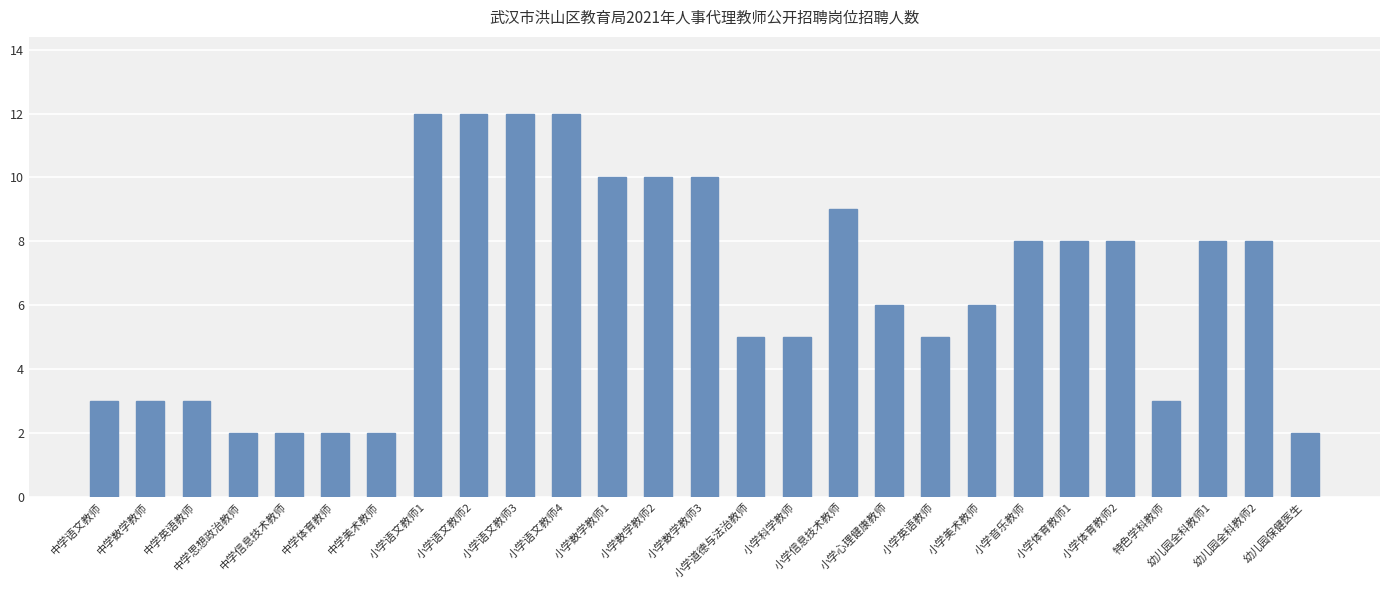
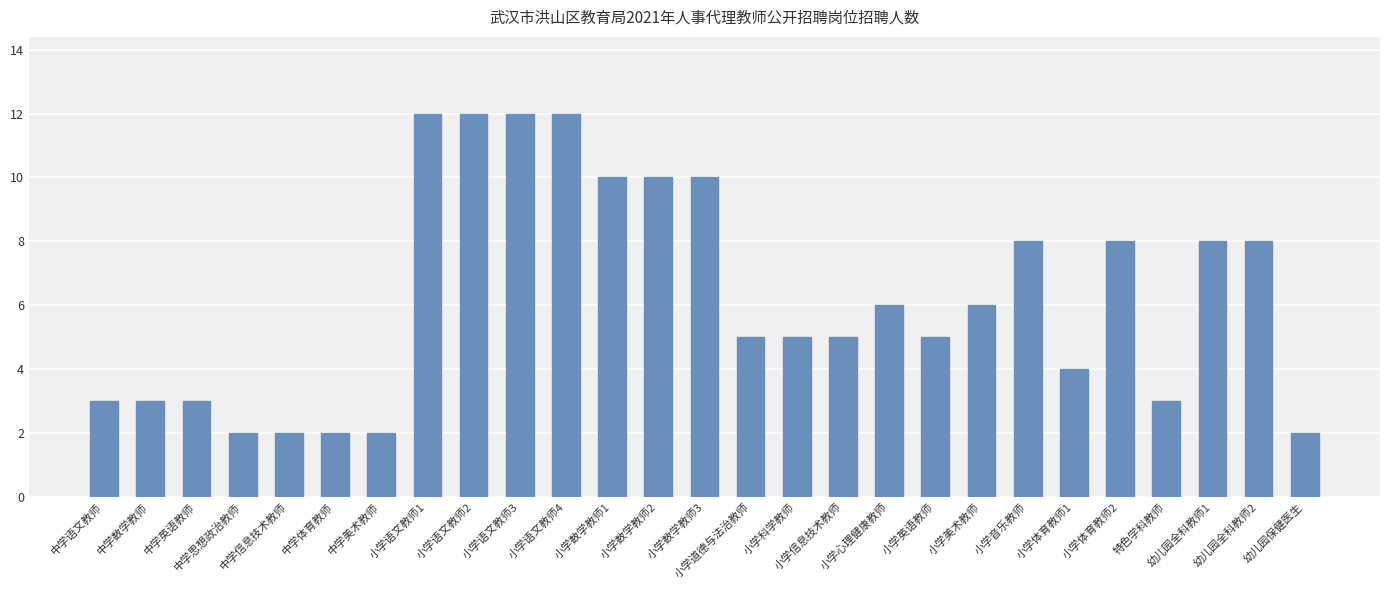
  {
    "中学语文教师": 3,
    "中学数学教师": 3,
    "中学英语教师": 3,
    "中学思想政治教师": 2,
    "中学信息技术教师": 2,
    "中学体育教师": 2,
    "中学美术教师": 2,
    "小学语文教师1": 12,
    "小学语文教师2": 12,
    "小学语文教师3": 12,
    "小学语文教师4": 12,
    "小学数学教师1": 10,
    "小学数学教师2": 10,
    "小学数学教师3": 10,
    "小学道德与法治教师": 5,
    "小学科学教师": 5,
-   "小学信息技术教师": 9,
+   "小学信息技术教师": 5,
    "小学心理健康教师": 6,
    "小学英语教师": 5,
    "小学美术教师": 6,
    "小学音乐教师": 8,
-   "小学体育教师1": 8,
+   "小学体育教师1": 4,
    "小学体育教师2": 8,
    "特色学科教师": 3,
    "幼儿园全科教师1": 8,
    "幼儿园全科教师2": 8,
    "幼儿园保健医生": 2
  }
